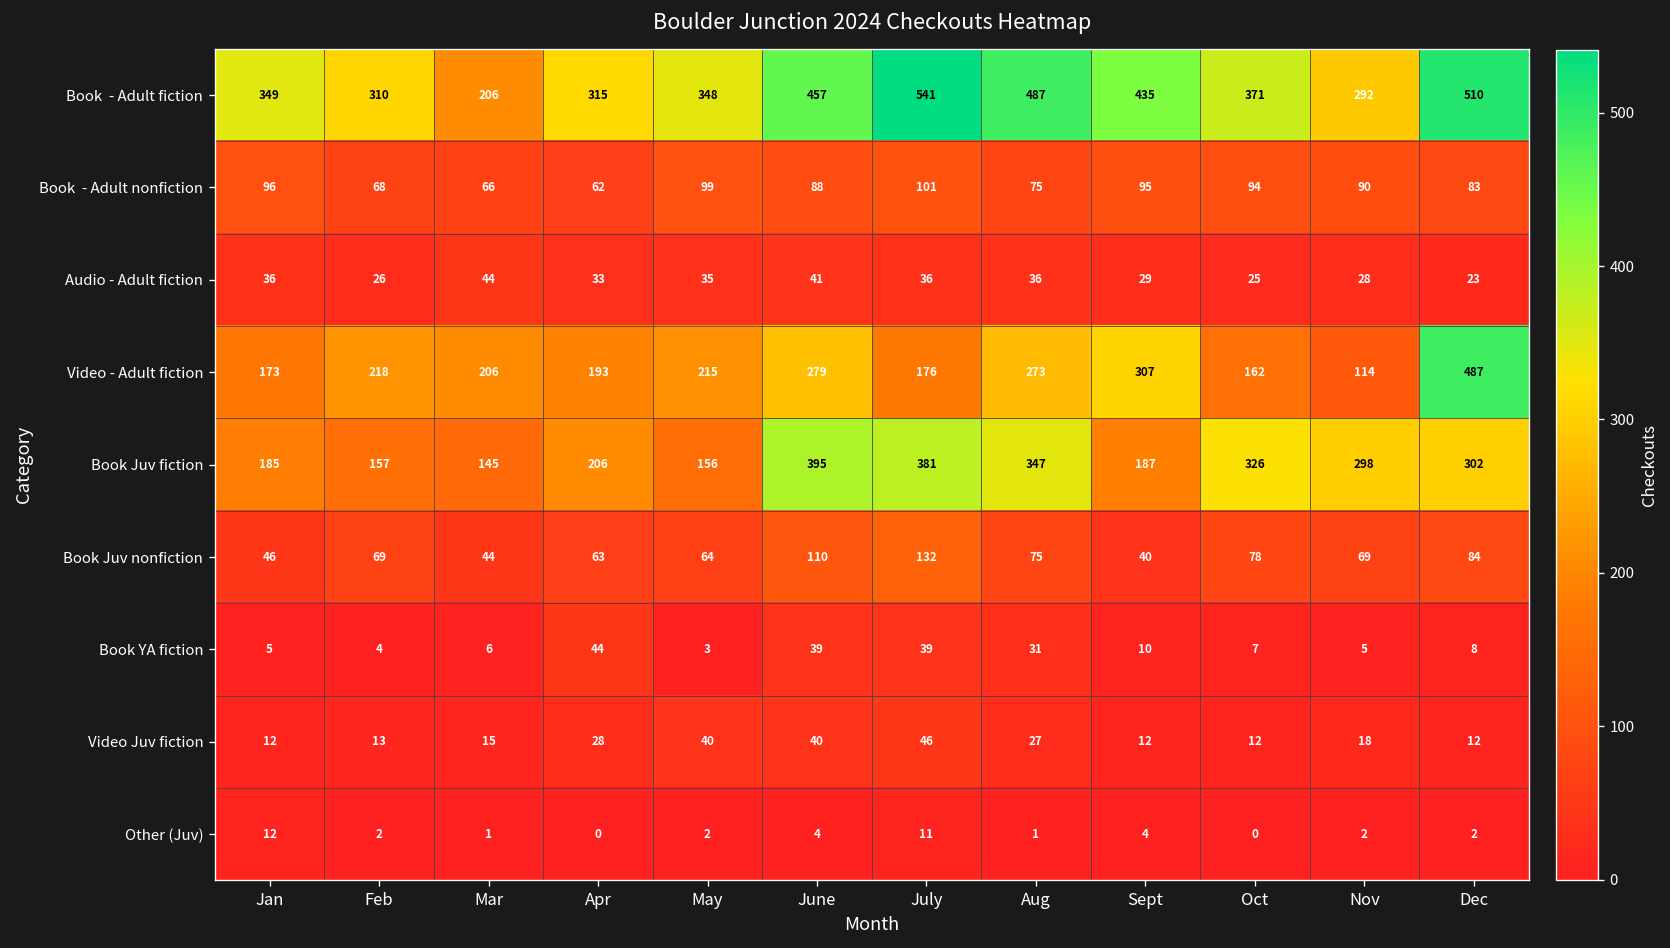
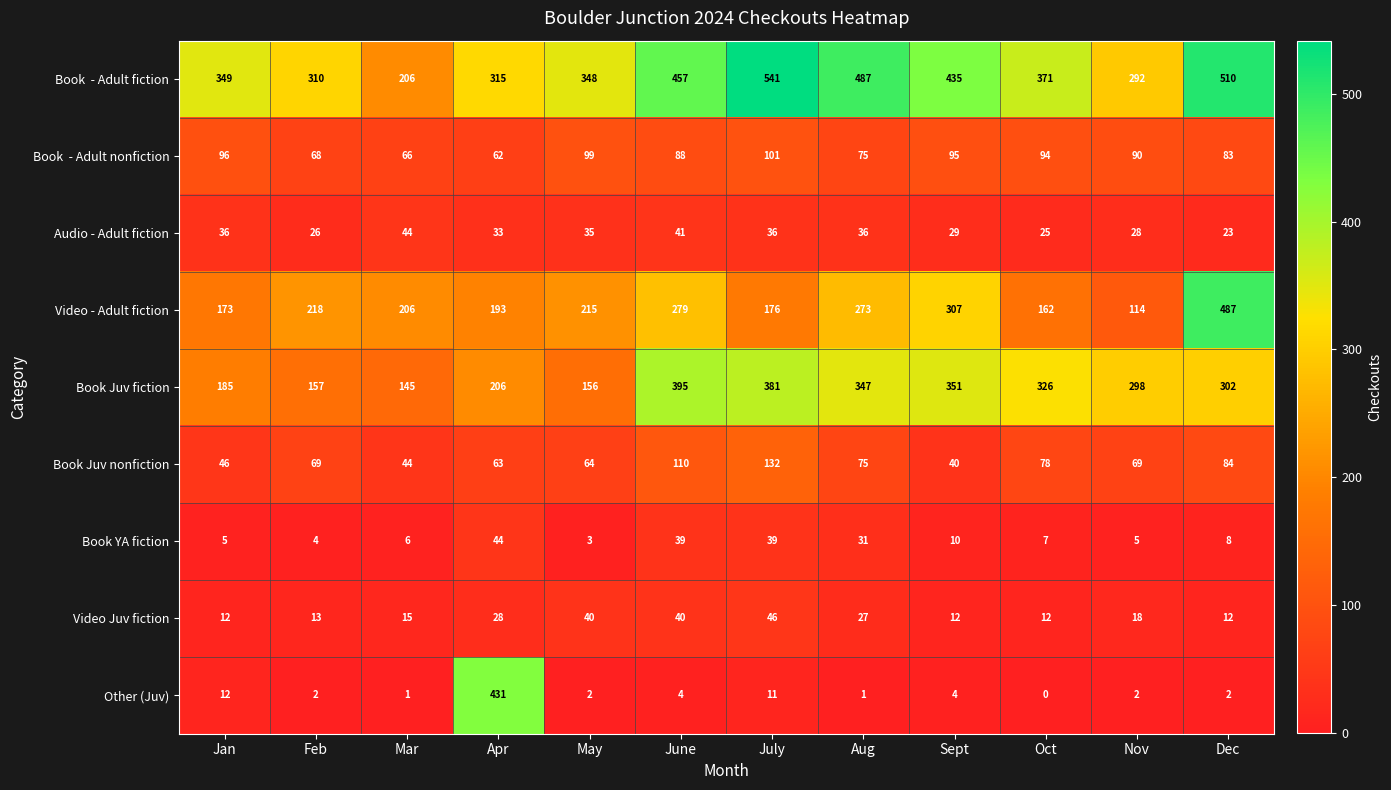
  {
    "Book - Adult fiction": {
      "Jan": 349,
      "Feb": 310,
      "Mar": 206,
      "Apr": 315,
      "May": 348,
      "June": 457,
      "July": 541,
      "Aug": 487,
      "Sept": 435,
      "Oct": 371,
      "Nov": 292,
      "Dec": 510
    },
    "Book - Adult nonfiction": {
      "Jan": 96,
      "Feb": 68,
      "Mar": 66,
      "Apr": 62,
      "May": 99,
      "June": 88,
      "July": 101,
      "Aug": 75,
      "Sept": 95,
      "Oct": 94,
      "Nov": 90,
      "Dec": 83
    },
    "Audio - Adult fiction": {
      "Jan": 36,
      "Feb": 26,
      "Mar": 44,
      "Apr": 33,
      "May": 35,
      "June": 41,
      "July": 36,
      "Aug": 36,
      "Sept": 29,
      "Oct": 25,
      "Nov": 28,
      "Dec": 23
    },
    "Video - Adult fiction": {
      "Jan": 173,
      "Feb": 218,
      "Mar": 206,
      "Apr": 193,
      "May": 215,
      "June": 279,
      "July": 176,
      "Aug": 273,
      "Sept": 307,
      "Oct": 162,
      "Nov": 114,
      "Dec": 487
    },
    "Book Juv fiction": {
      "Jan": 185,
      "Feb": 157,
      "Mar": 145,
      "Apr": 206,
      "May": 156,
      "June": 395,
      "July": 381,
      "Aug": 347,
-     "Sept": 187,
+     "Sept": 351,
      "Oct": 326,
      "Nov": 298,
      "Dec": 302
    },
    "Book Juv nonfiction": {
      "Jan": 46,
      "Feb": 69,
      "Mar": 44,
      "Apr": 63,
      "May": 64,
      "June": 110,
      "July": 132,
      "Aug": 75,
      "Sept": 40,
      "Oct": 78,
      "Nov": 69,
      "Dec": 84
    },
    "Book YA fiction": {
      "Jan": 5,
      "Feb": 4,
      "Mar": 6,
      "Apr": 44,
      "May": 3,
      "June": 39,
      "July": 39,
      "Aug": 31,
      "Sept": 10,
      "Oct": 7,
      "Nov": 5,
      "Dec": 8
    },
    "Video Juv fiction": {
      "Jan": 12,
      "Feb": 13,
      "Mar": 15,
      "Apr": 28,
      "May": 40,
      "June": 40,
      "July": 46,
      "Aug": 27,
      "Sept": 12,
      "Oct": 12,
      "Nov": 18,
      "Dec": 12
    },
    "Other (Juv)": {
      "Jan": 12,
      "Feb": 2,
      "Mar": 1,
-     "Apr": 0,
+     "Apr": 431,
      "May": 2,
      "June": 4,
      "July": 11,
      "Aug": 1,
      "Sept": 4,
      "Oct": 0,
      "Nov": 2,
      "Dec": 2
    }
  }
